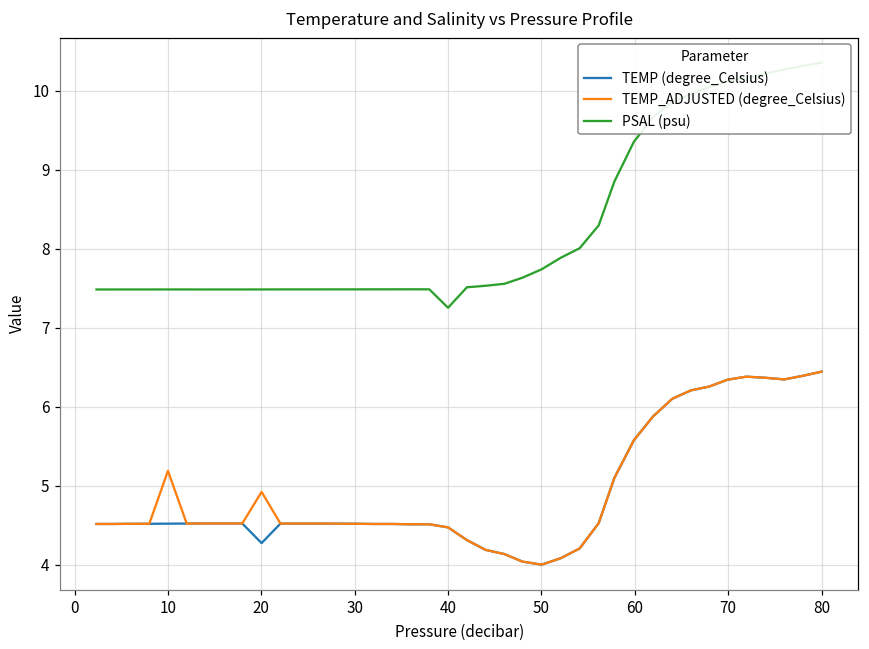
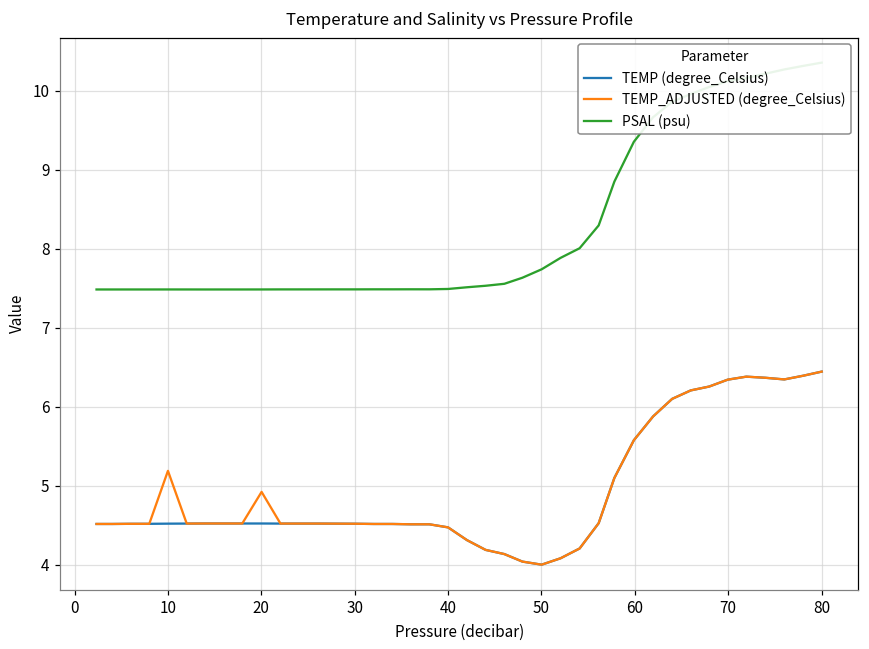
  {
    "TEMP (degree_Celsius)": {
      "10": 4.5,
-     "20": 4.3
+     "20": 4.5
    },
    "TEMP_ADJUSTED (degree_Celsius)": {
      "10": 5.2,
      "20": 4.9
    },
    "PSAL (psu)": {
      "10": 7.5,
      "20": 7.5,
      "30": 7.5,
-     "40": 7.3,
+     "40": 7.5,
      "50": 7.7
    }
  }
